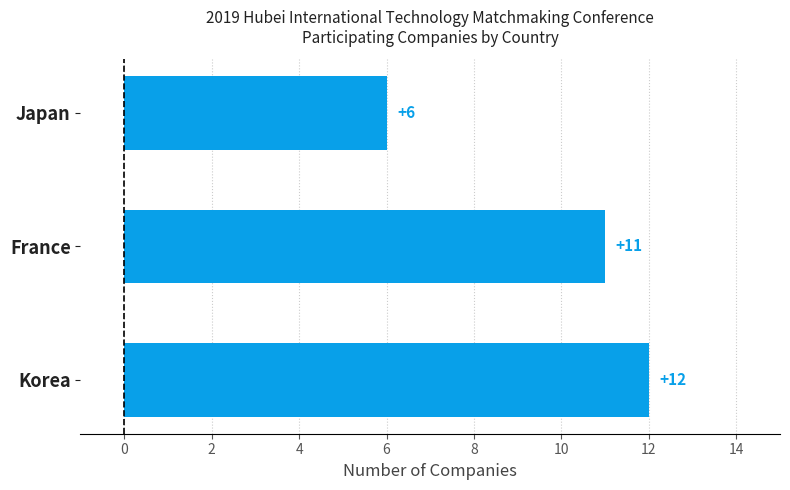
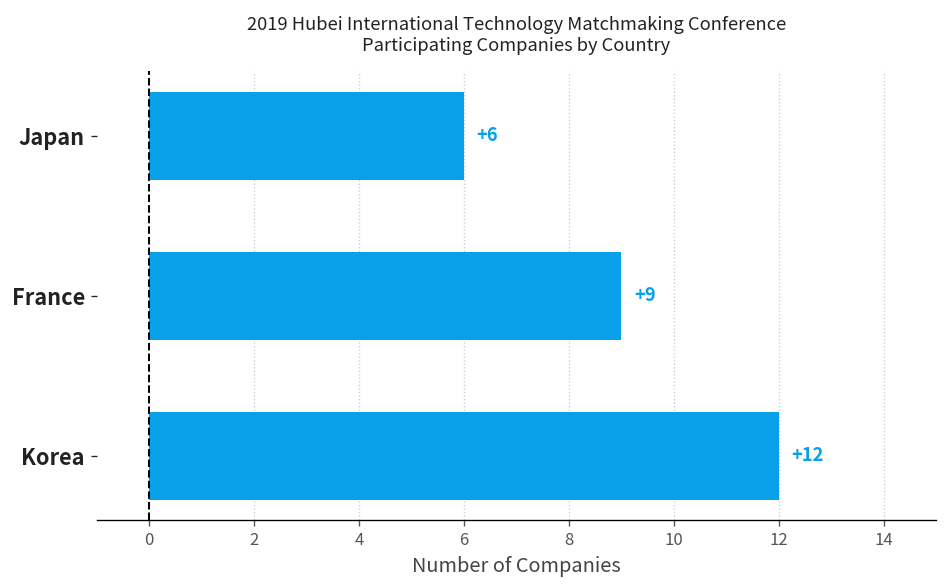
  {
    "Japan": "+6",
-   "France": "+11",
+   "France": "+9",
    "Korea": "+12"
  }
